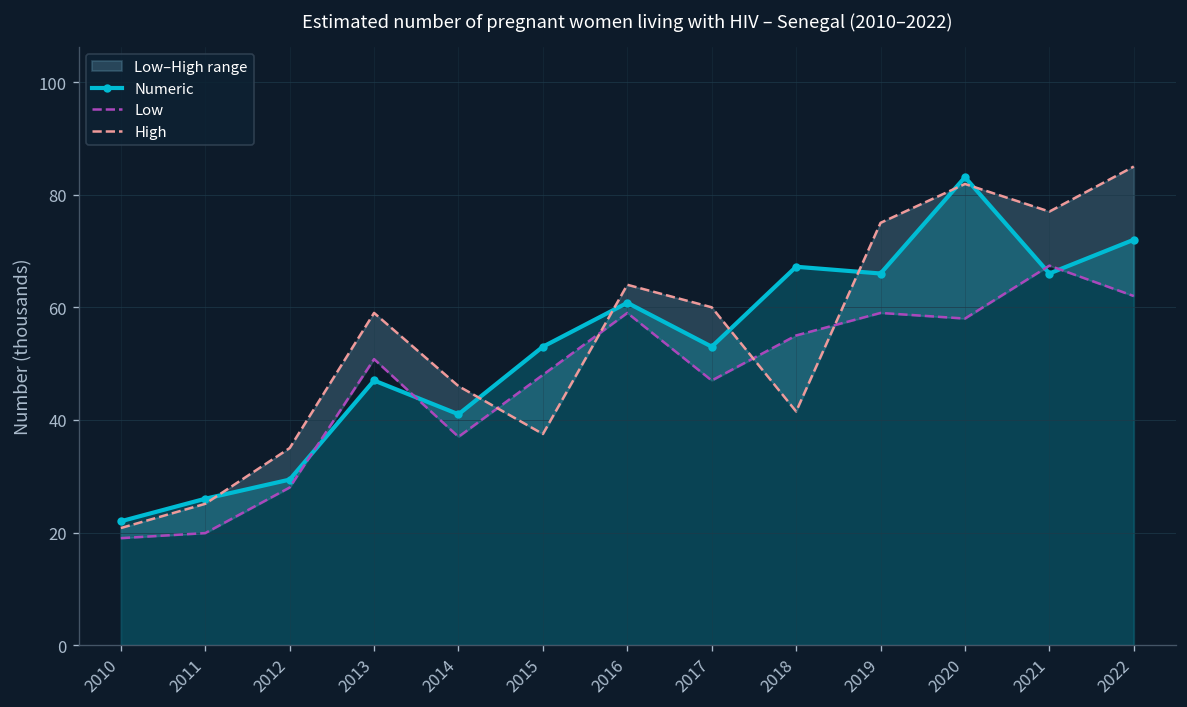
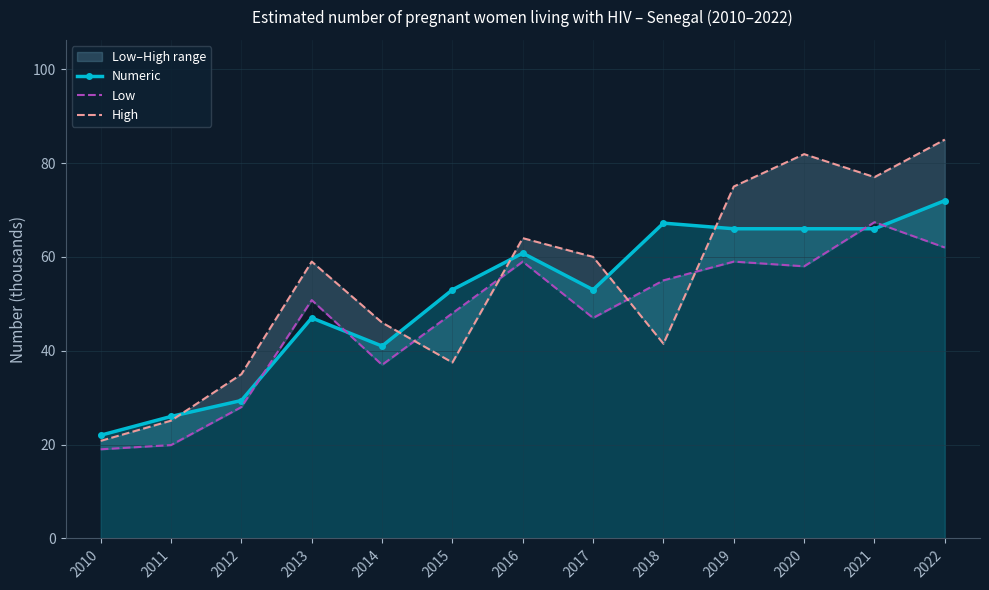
  {
    "Numeric": {
      "2010": 22,
      "2011": 26,
      "2012": 29,
      "2013": 47,
      "2014": 41,
      "2015": 53,
      "2016": 61,
      "2017": 53,
      "2018": 67,
      "2019": 66,
-     "2020": 83,
+     "2020": 66,
      "2021": 66,
      "2022": 72
    },
    "Low": {
      "2010": 19,
      "2011": 20,
      "2012": 28,
      "2013": 51,
      "2014": 37,
      "2016": 59,
      "2017": 47,
      "2019": 59,
      "2020": 58,
      "2021": 67,
      "2022": 62
    },
    "High": {
      "2015": 38,
      "2018": 42
    }
  }
